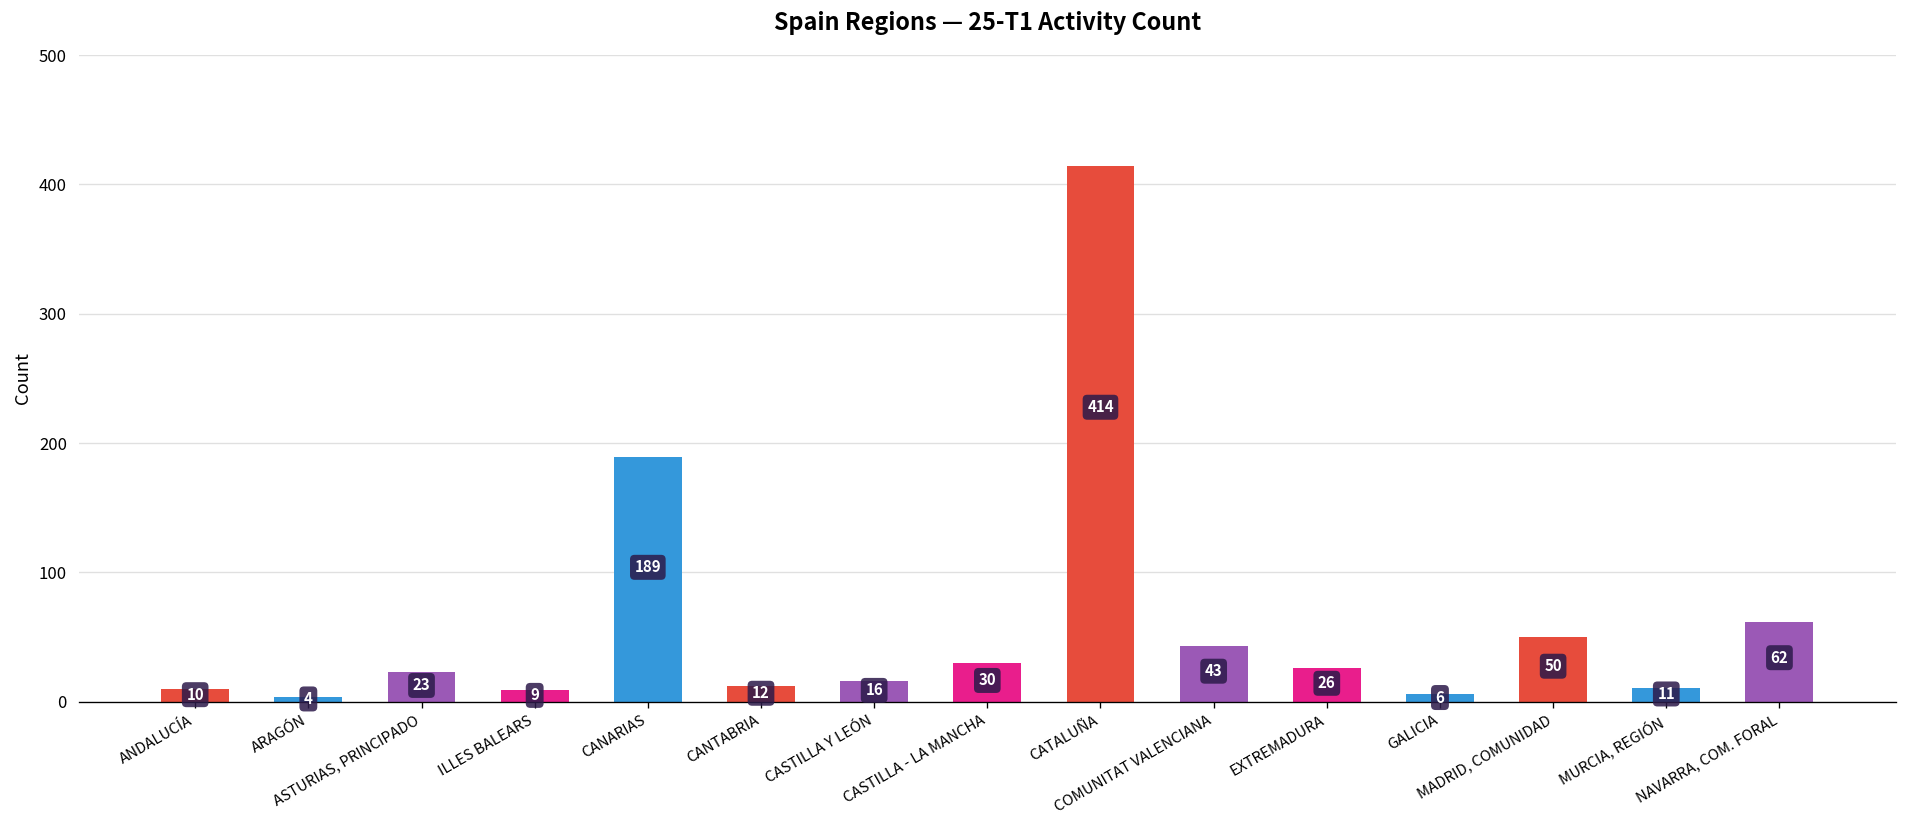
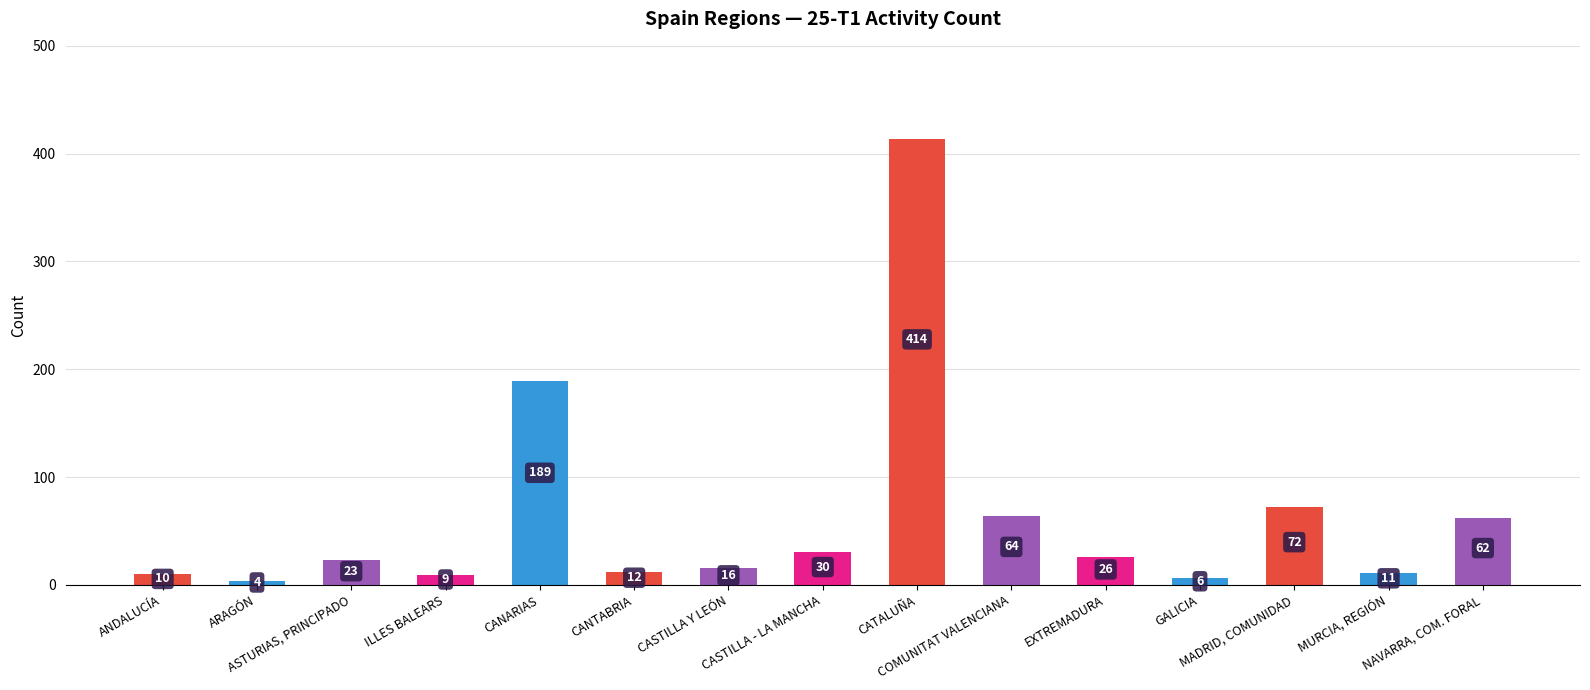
  {
-   "COMUNITAT VALENCIANA": 43,
-   "MADRID, COMUNIDAD": 50
+   "COMUNITAT VALENCIANA": 64,
+   "MADRID, COMUNIDAD": 72
  }
